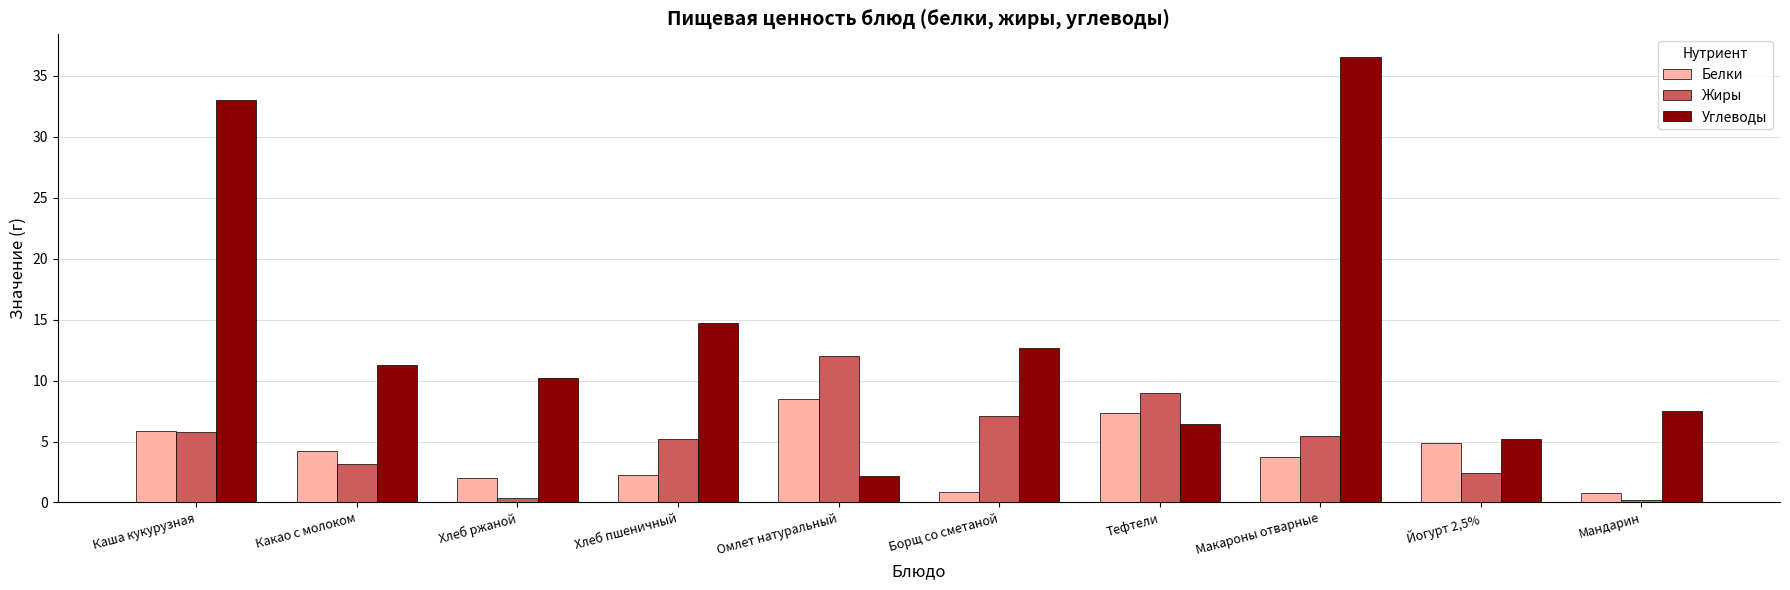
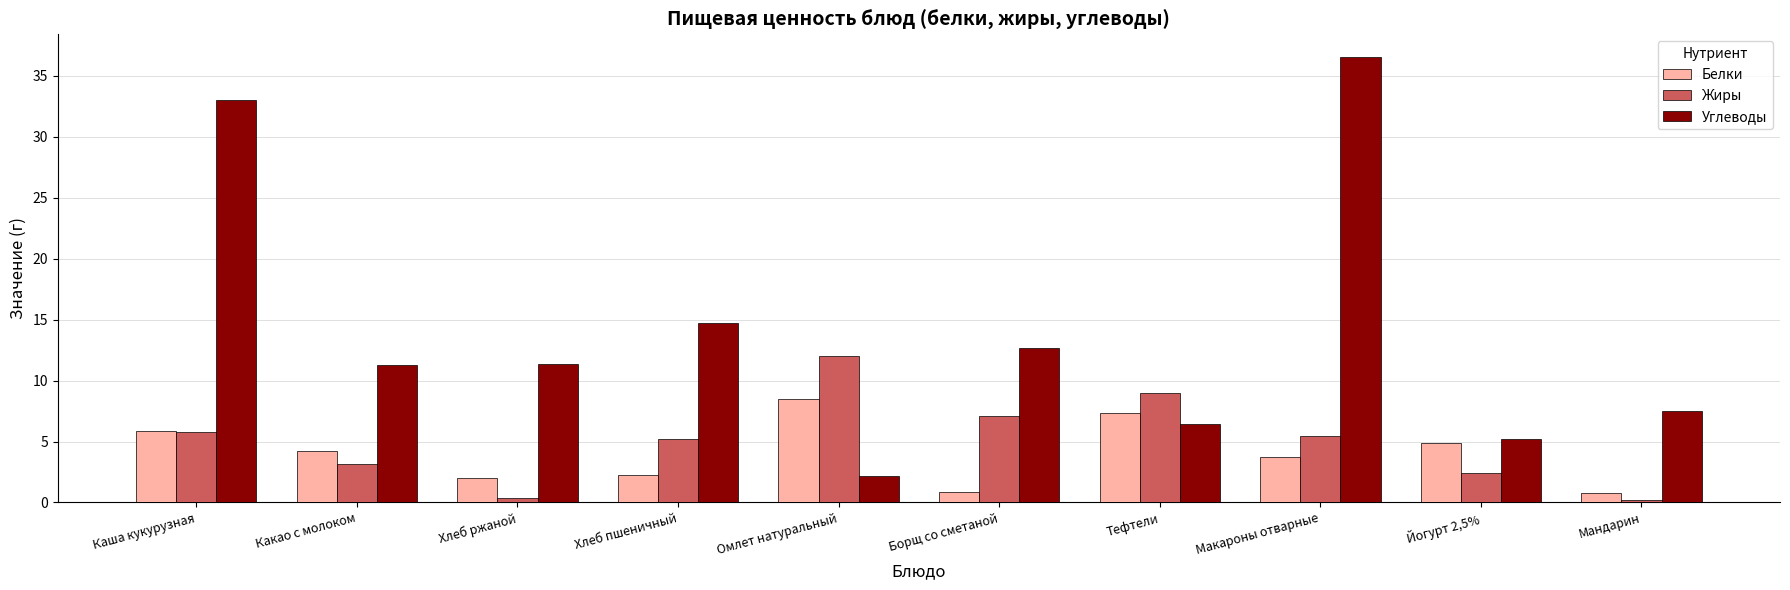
  {
    "Белки": {
      "Каша кукурузная": 5.9,
      "Какао с молоком": 4.2,
      "Хлеб ржаной": 2.0,
      "Хлеб пшеничный": 2.3,
      "Омлет натуральный": 8.5,
      "Борщ со сметаной": 0.8,
      "Тефтели": 7.4,
      "Макароны отварные": 3.8,
      "Йогурт 2,5%": 4.9,
      "Мандарин": 0.8
    },
    "Жиры": {
      "Каша кукурузная": 5.8,
      "Какао с молоком": 3.2,
      "Хлеб ржаной": 0.4,
      "Хлеб пшеничный": 5.2,
      "Омлет натуральный": 12.0,
      "Борщ со сметаной": 7.1,
      "Тефтели": 9.0,
      "Макароны отварные": 5.4,
      "Йогурт 2,5%": 2.4
    },
    "Углеводы": {
      "Каша кукурузная": 33.0,
      "Какао с молоком": 11.3,
-     "Хлеб ржаной": 10.2,
+     "Хлеб ржаной": 11.4,
      "Хлеб пшеничный": 14.8,
      "Омлет натуральный": 2.2,
      "Борщ со сметаной": 12.7,
      "Тефтели": 6.5,
      "Макароны отварные": 36.6,
      "Йогурт 2,5%": 5.2,
      "Мандарин": 7.5
    }
  }
